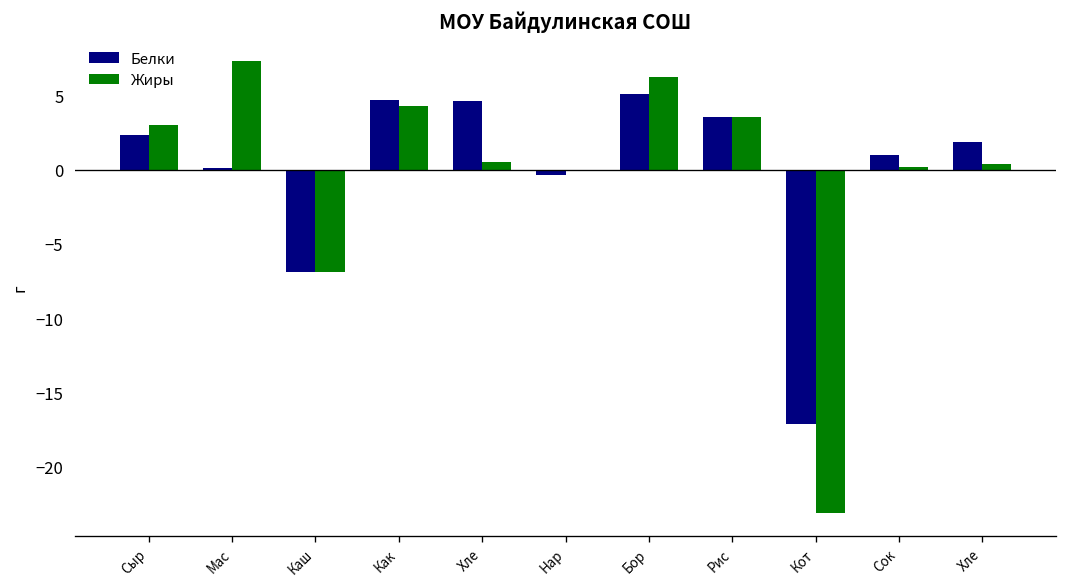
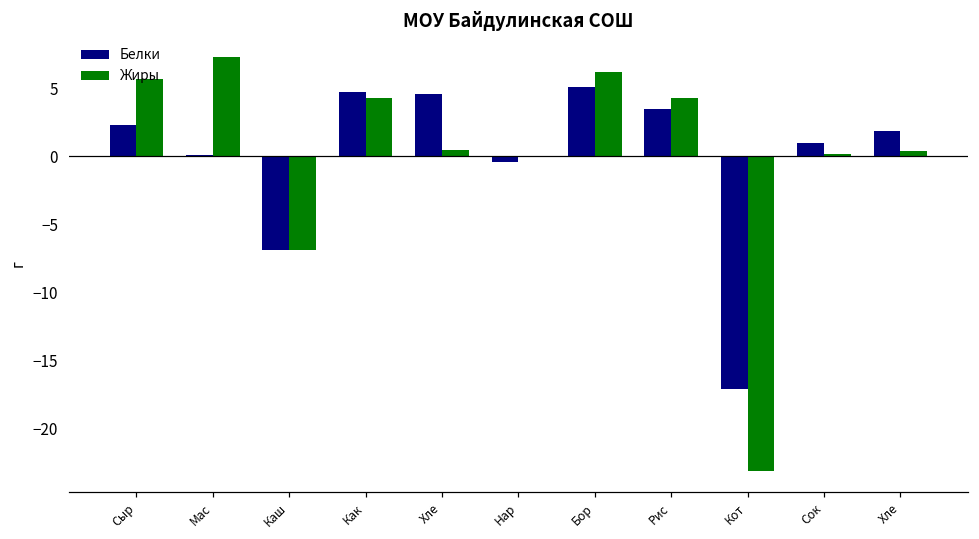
  {
    "Белки": {
      "Сыр": 2.3,
      "Каш": -6.9,
      "Как": 4.7,
      "Нар": -0.4,
      "Бор": 5.1,
      "Рис": 3.5,
      "Кот": -17.1,
      "Сок": 1.0
    },
    "Жиры": {
-     "Сыр": 3.0,
+     "Сыр": 5.7,
      "Мас": 7.3,
      "Каш": -6.9,
      "Как": 4.3,
      "Нар": 0.0,
      "Бор": 6.2,
-     "Рис": 3.5,
+     "Рис": 4.3,
      "Кот": -23.1
    }
  }
